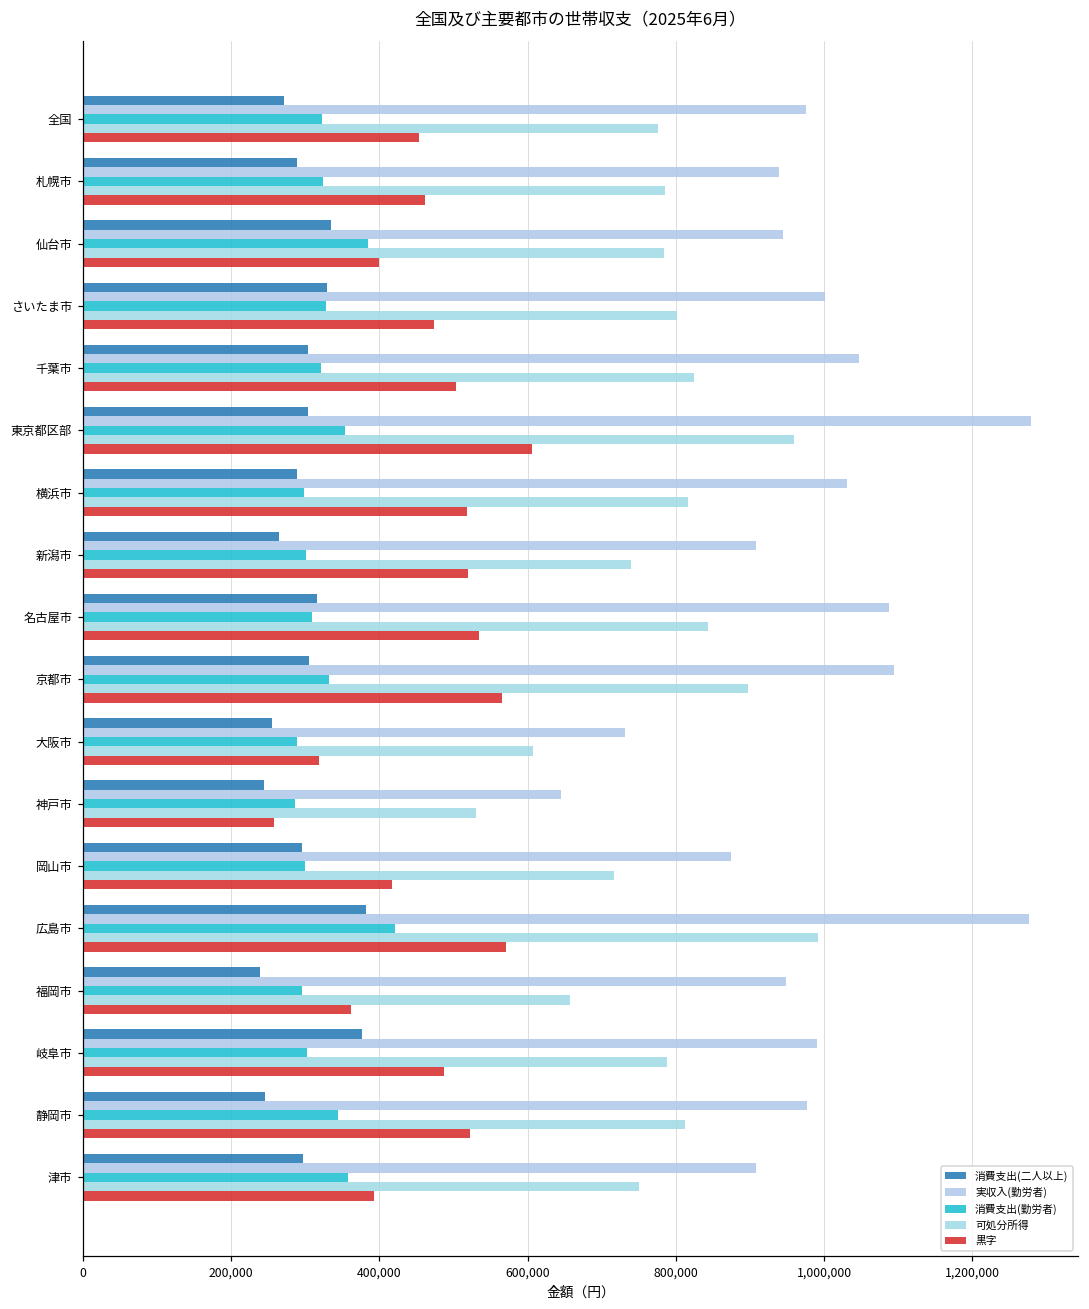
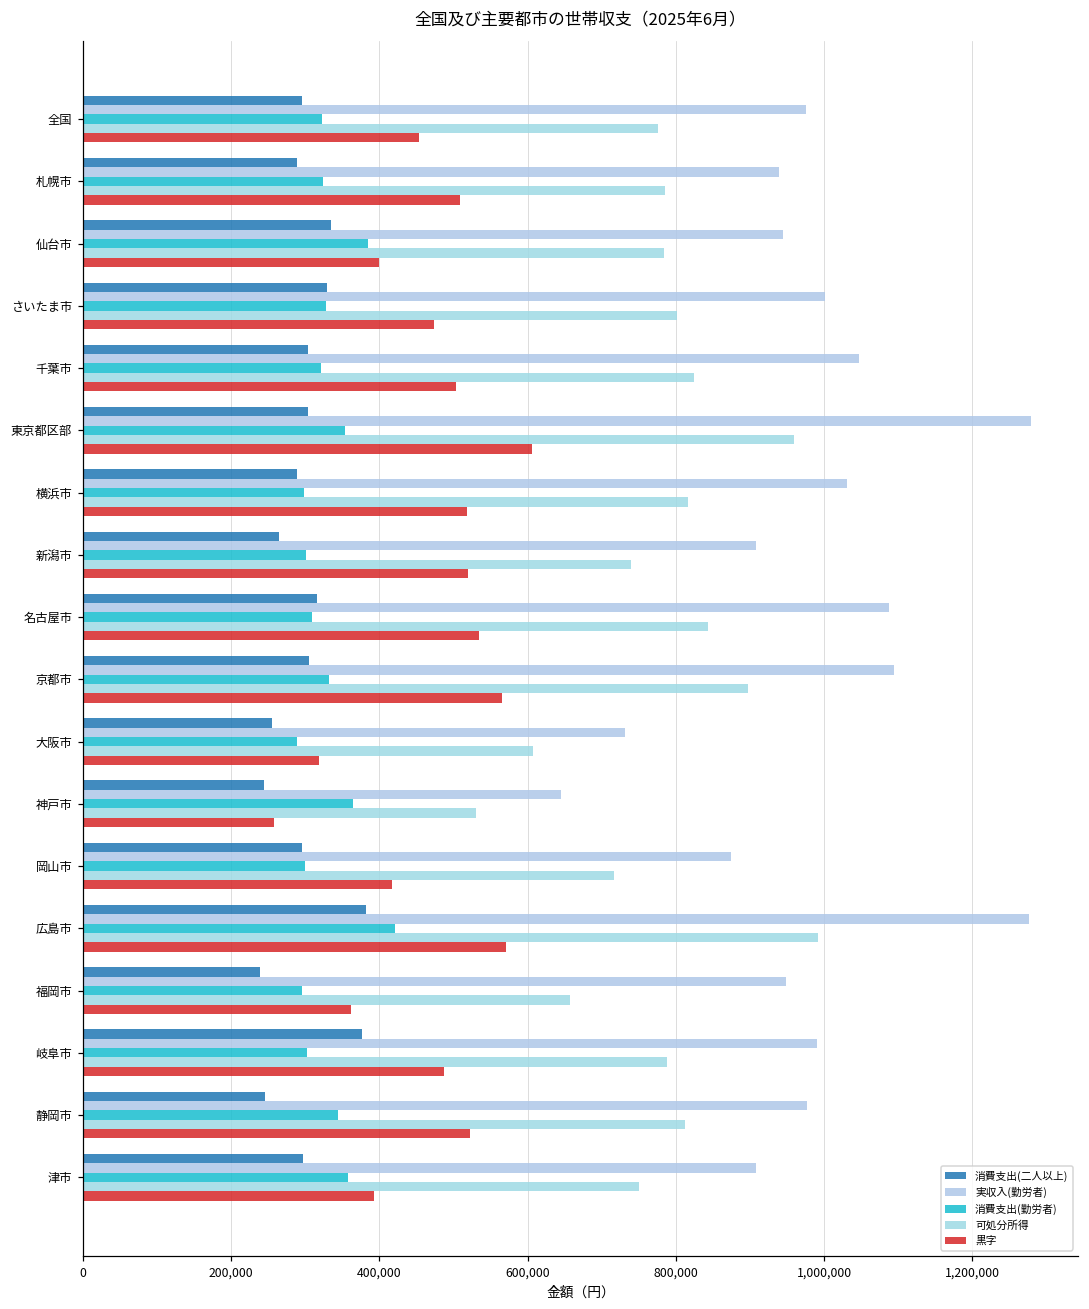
  {
    "消費支出(二人以上)": {
-     "全国": "270,000",
+     "全国": "300,000",
      "札幌市": "290,000",
      "仙台市": "340,000",
      "さいたま市": "330,000",
      "千葉市": "300,000",
      "東京都区部": "300,000",
      "横浜市": "290,000",
      "新潟市": "260,000",
      "名古屋市": "320,000",
      "京都市": "300,000",
      "大阪市": "250,000",
      "神戸市": "240,000",
      "岡山市": "300,000",
      "広島市": "380,000",
      "福岡市": "240,000",
      "岐阜市": "380,000",
      "静岡市": "250,000",
      "津市": "300,000"
    },
    "消費支出(勤労者)": {
      "全国": "320,000",
      "札幌市": "320,000",
      "仙台市": "380,000",
      "さいたま市": "330,000",
      "千葉市": "320,000",
      "東京都区部": "350,000",
      "横浜市": "300,000",
      "新潟市": "300,000",
      "名古屋市": "310,000",
      "京都市": "330,000",
      "大阪市": "290,000",
-     "神戸市": "290,000",
+     "神戸市": "360,000",
      "岡山市": "300,000",
      "広島市": "420,000",
      "福岡市": "300,000",
      "岐阜市": "300,000",
      "静岡市": "340,000",
      "津市": "360,000"
    },
    "黒字": {
      "全国": "450,000",
-     "札幌市": "460,000",
+     "札幌市": "510,000",
      "仙台市": "400,000",
      "さいたま市": "470,000",
      "千葉市": "500,000",
      "東京都区部": "610,000",
      "横浜市": "520,000",
      "新潟市": "520,000",
      "名古屋市": "530,000",
      "京都市": "570,000",
      "大阪市": "320,000",
      "神戸市": "260,000",
      "岡山市": "420,000",
      "広島市": "570,000",
      "福岡市": "360,000",
      "岐阜市": "490,000",
      "静岡市": "520,000",
      "津市": "390,000"
    }
  }
